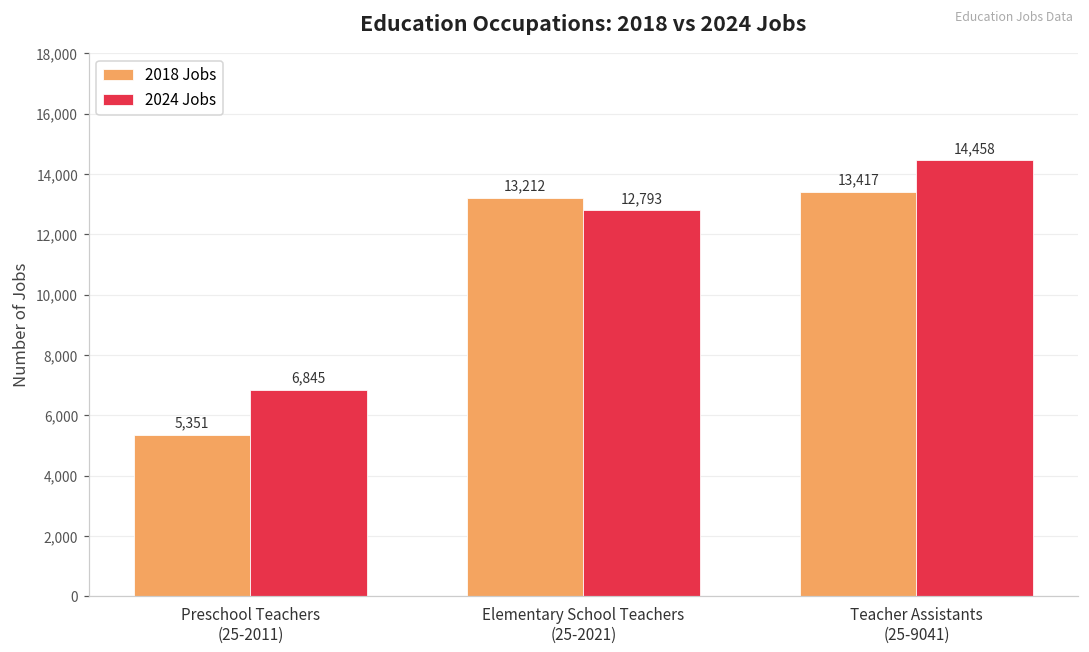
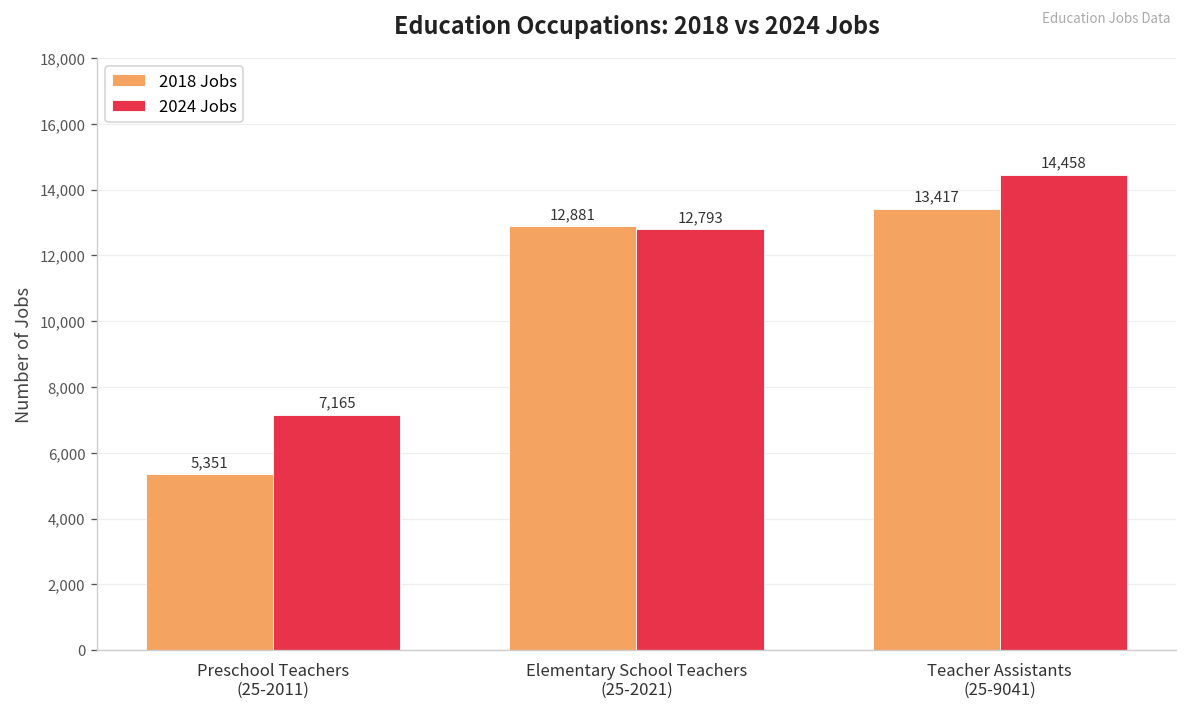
  {
    "2018 Jobs": {
      "Preschool Teachers (25-2011)": "5,351",
-     "Elementary School Teachers (25-2021)": "13,212",
+     "Elementary School Teachers (25-2021)": "12,881",
      "Teacher Assistants (25-9041)": "13,417"
    },
    "2024 Jobs": {
-     "Preschool Teachers (25-2011)": "6,845",
+     "Preschool Teachers (25-2011)": "7,165",
      "Elementary School Teachers (25-2021)": "12,793",
      "Teacher Assistants (25-9041)": "14,458"
    }
  }
